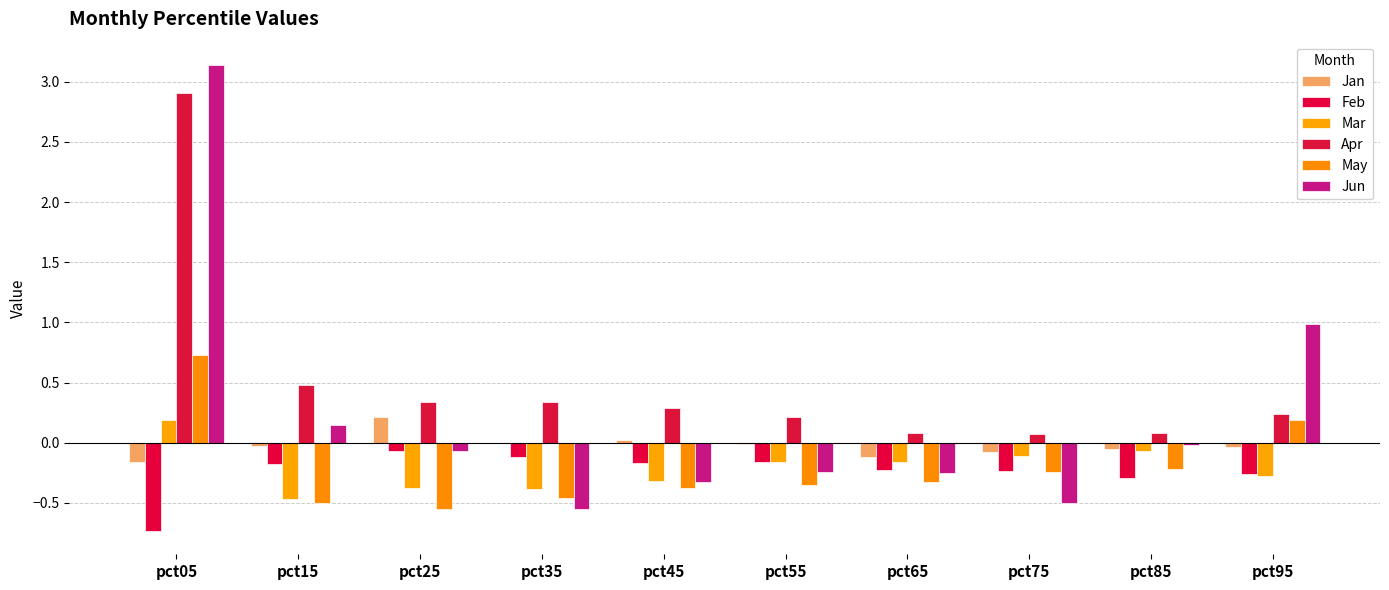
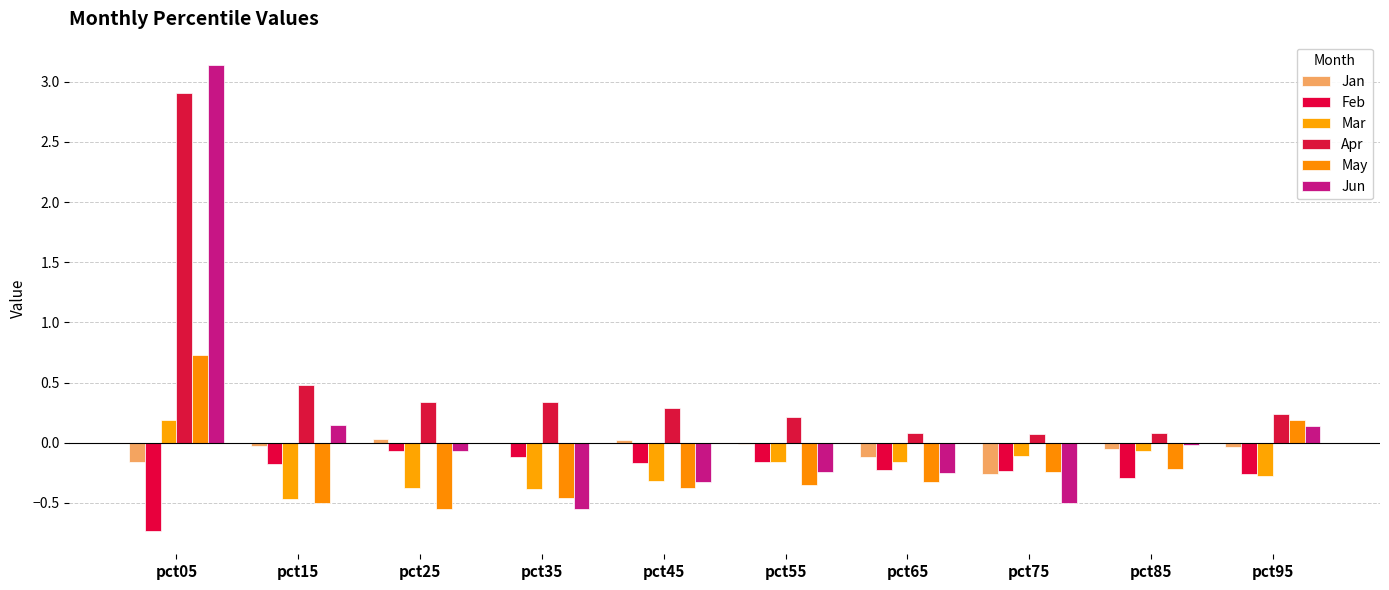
  {
    "Jan": {
      "pct05": -0.16,
      "pct15": -0.02,
-     "pct25": 0.22,
+     "pct25": 0.03,
      "pct45": 0.02,
      "pct65": -0.12,
-     "pct75": -0.08,
+     "pct75": -0.26,
      "pct85": -0.05,
      "pct95": -0.04
    },
    "Jun": {
      "pct05": 3.14,
      "pct15": 0.15,
      "pct25": -0.07,
      "pct35": -0.55,
      "pct45": -0.32,
      "pct55": -0.24,
      "pct65": -0.25,
      "pct75": -0.50,
-     "pct95": 0.99
+     "pct95": 0.14
    }
  }
